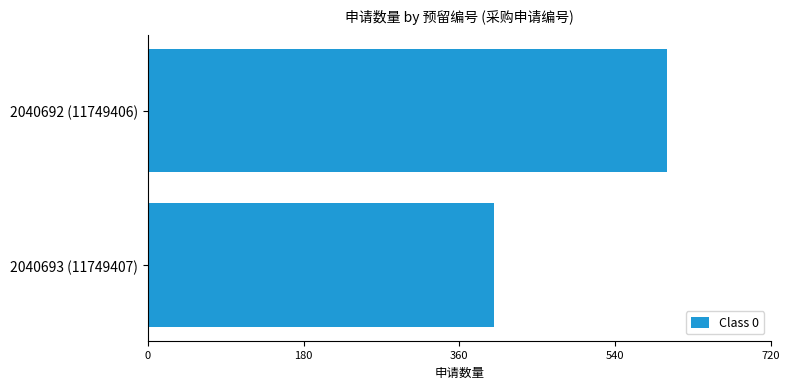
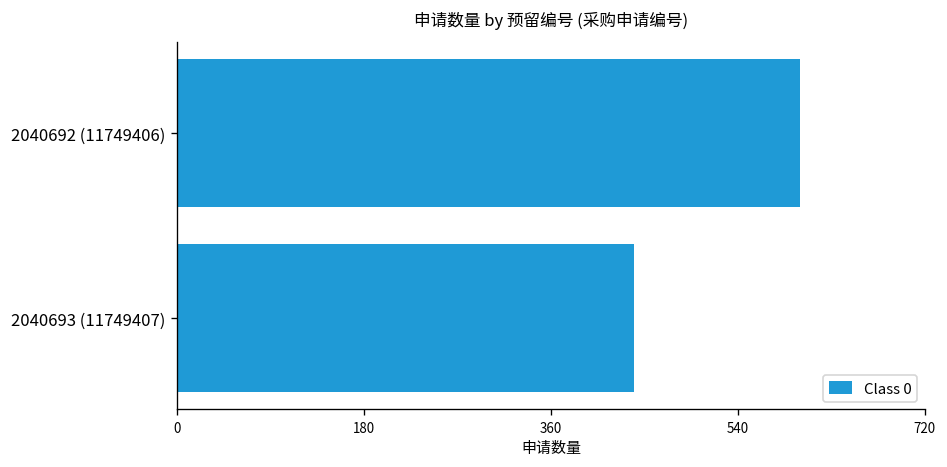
  {
    "2040692 (11749406)": 600,
-   "2040693 (11749407)": 400
+   "2040693 (11749407)": 440
  }
